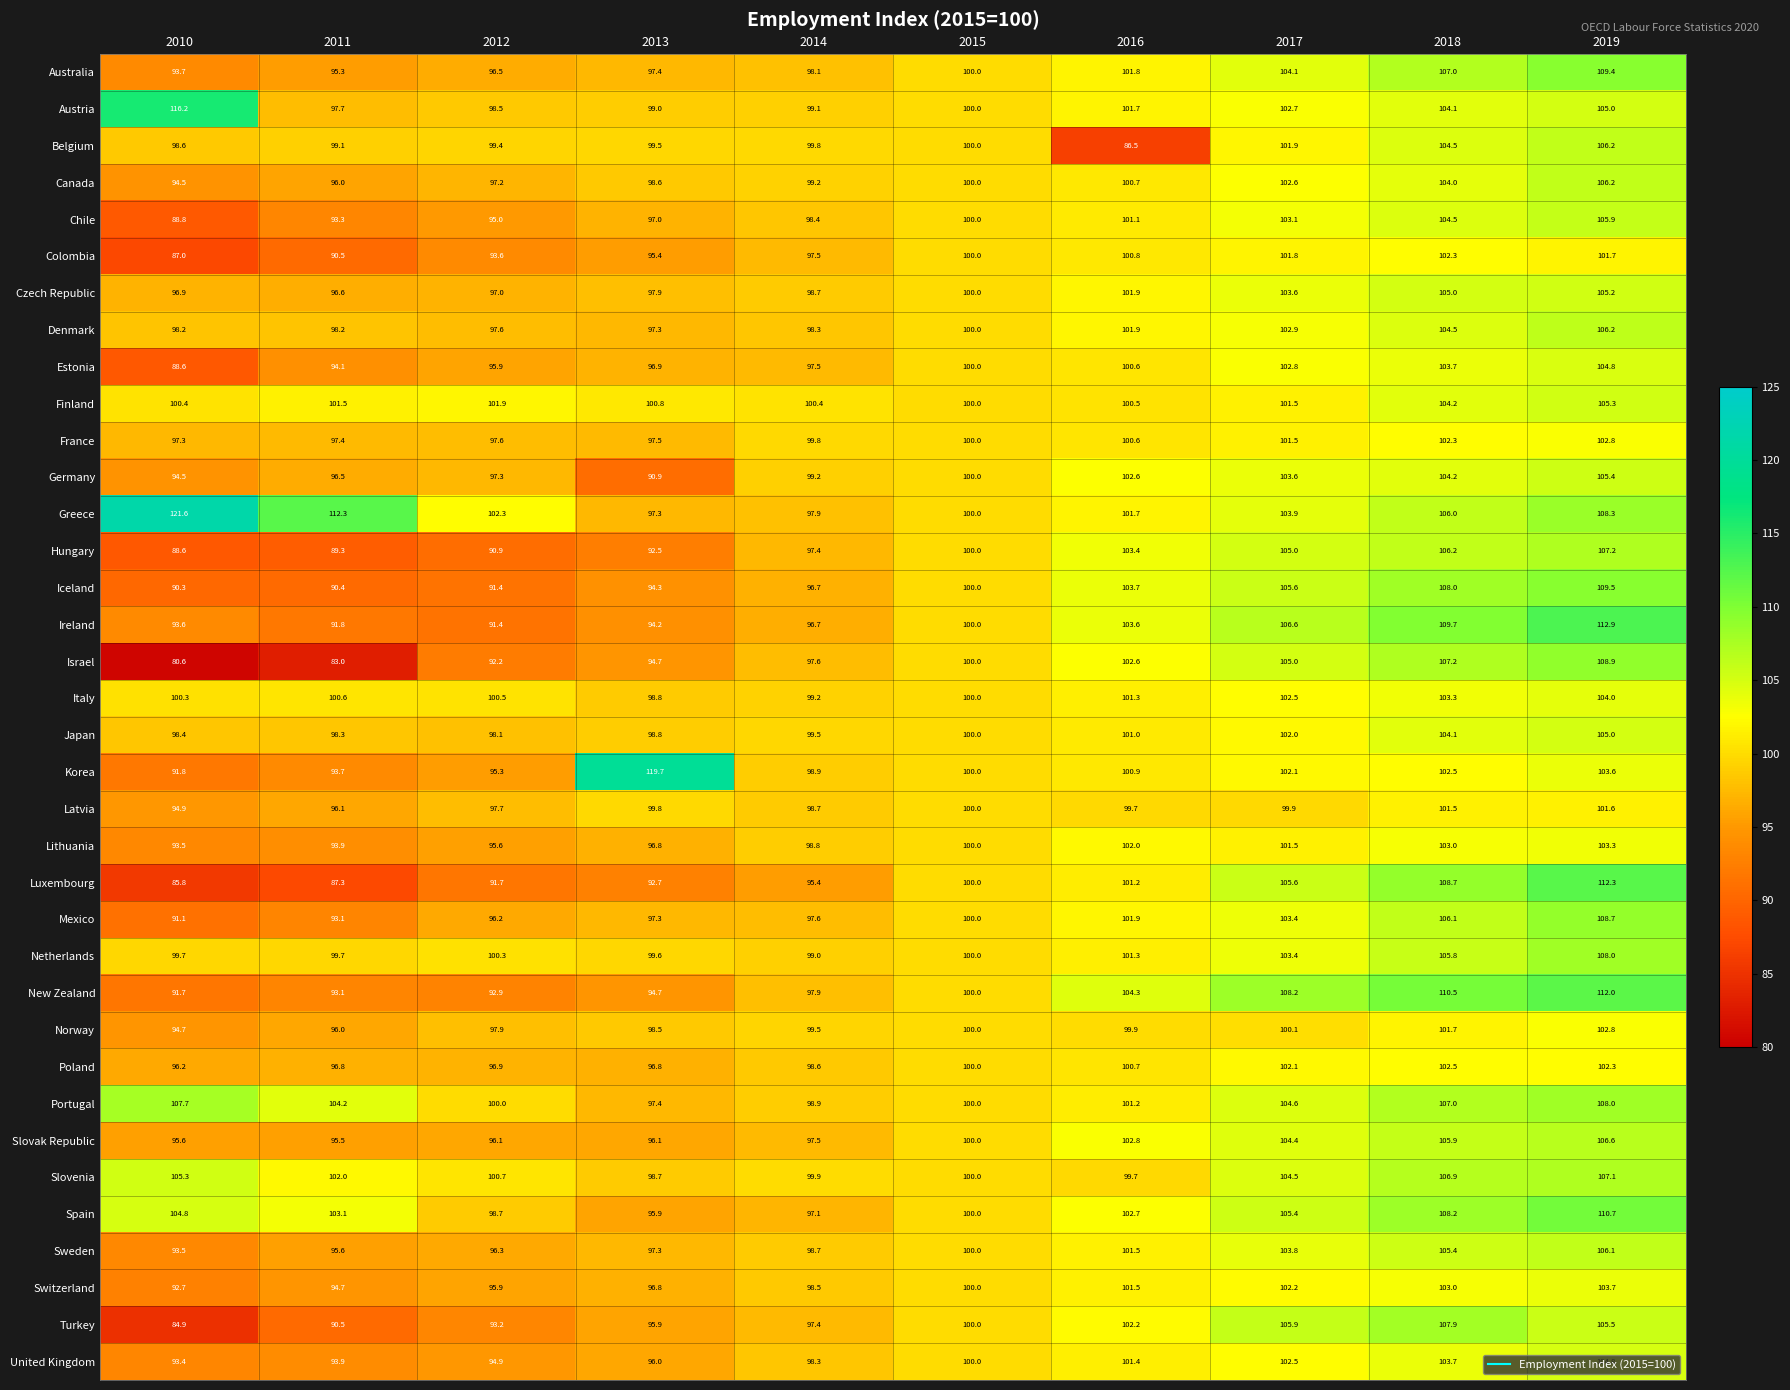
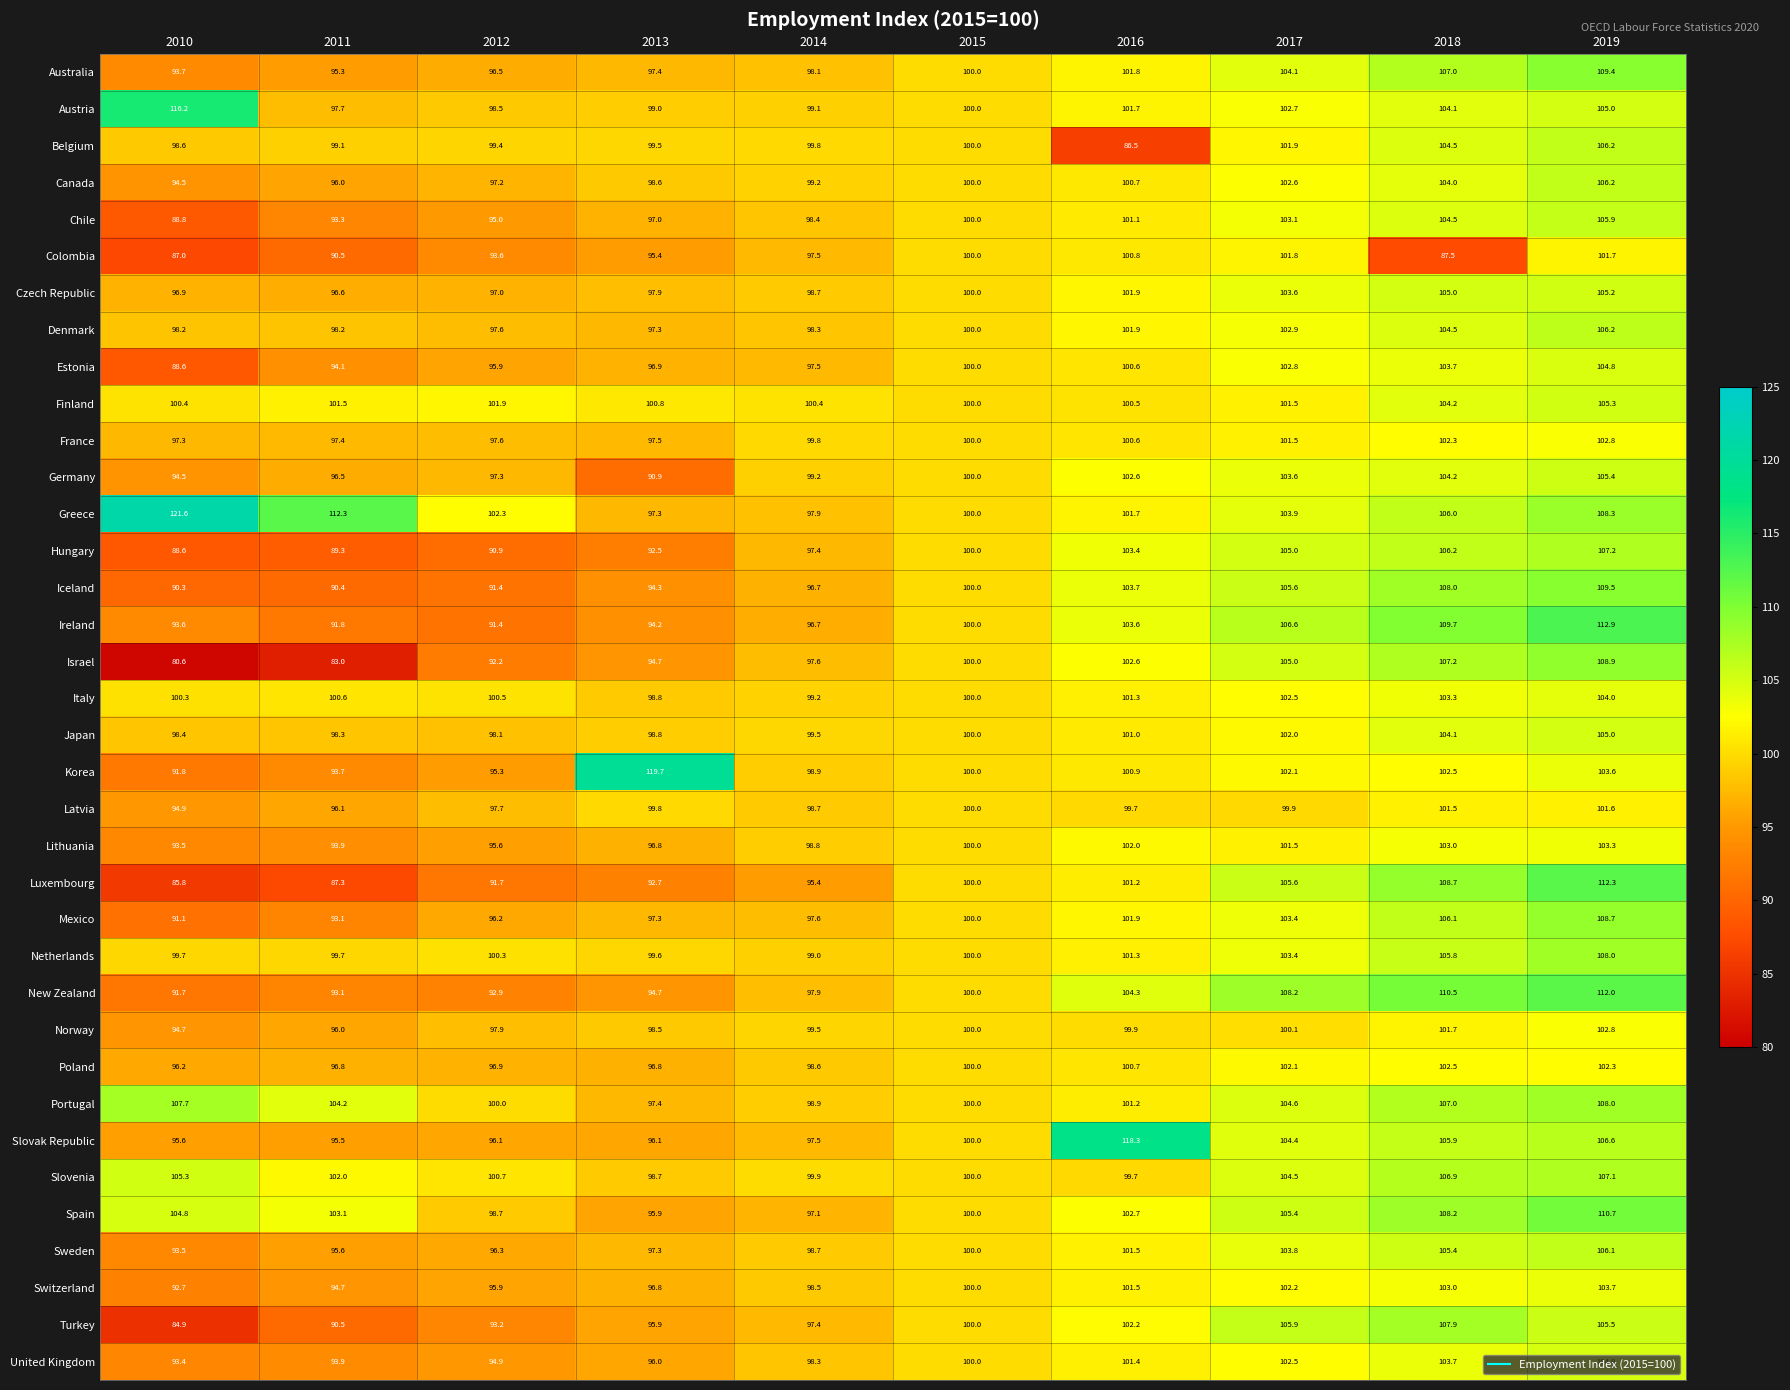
  {
    "Colombia": {
      "2010": 87.0,
      "2011": 90.5,
      "2012": 93.6,
      "2013": 95.4,
      "2014": 97.5,
      "2015": 100.0,
      "2016": 100.8,
      "2017": 101.8,
-     "2018": 102.3,
+     "2018": 87.5,
      "2019": 101.7
    },
    "Slovak Republic": {
      "2010": 95.6,
      "2011": 95.5,
      "2012": 96.1,
      "2013": 96.1,
      "2014": 97.5,
      "2015": 100.0,
-     "2016": 102.8,
+     "2016": 118.3,
      "2017": 104.4,
      "2018": 105.9,
      "2019": 106.6
    }
  }
